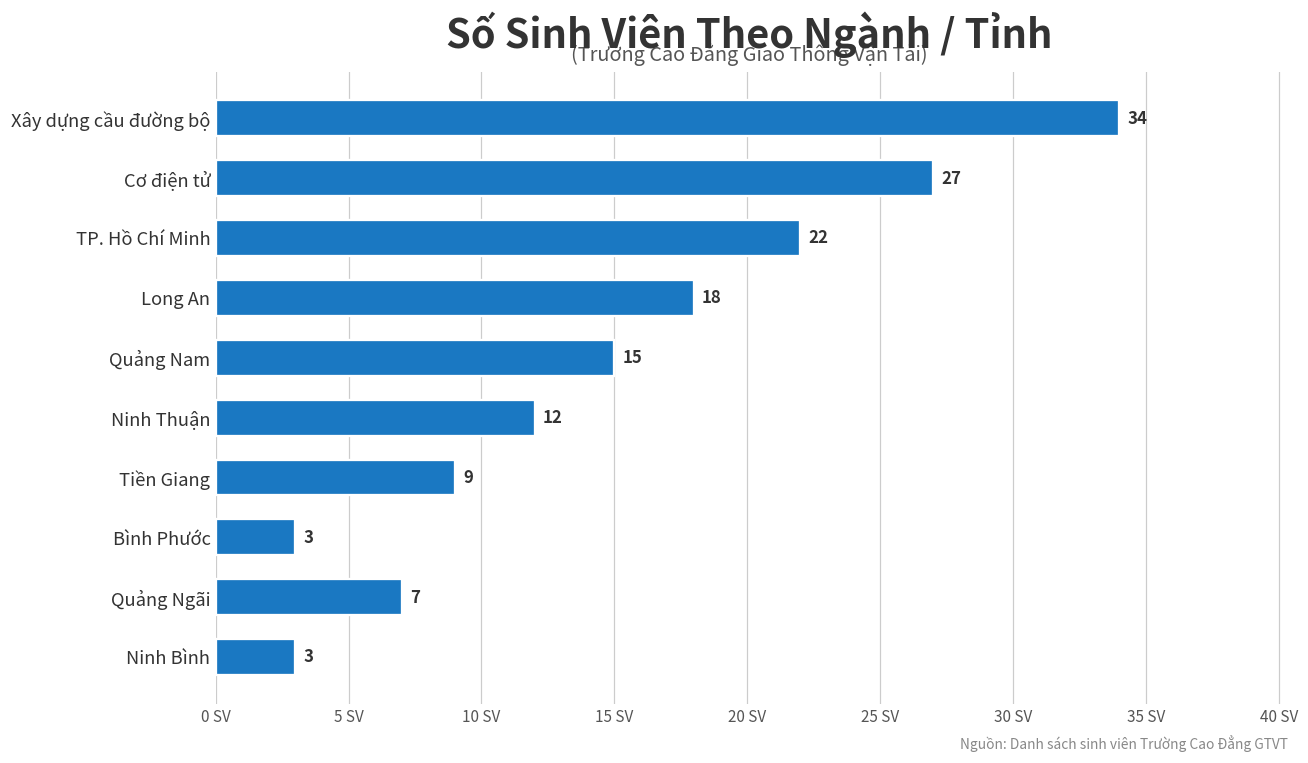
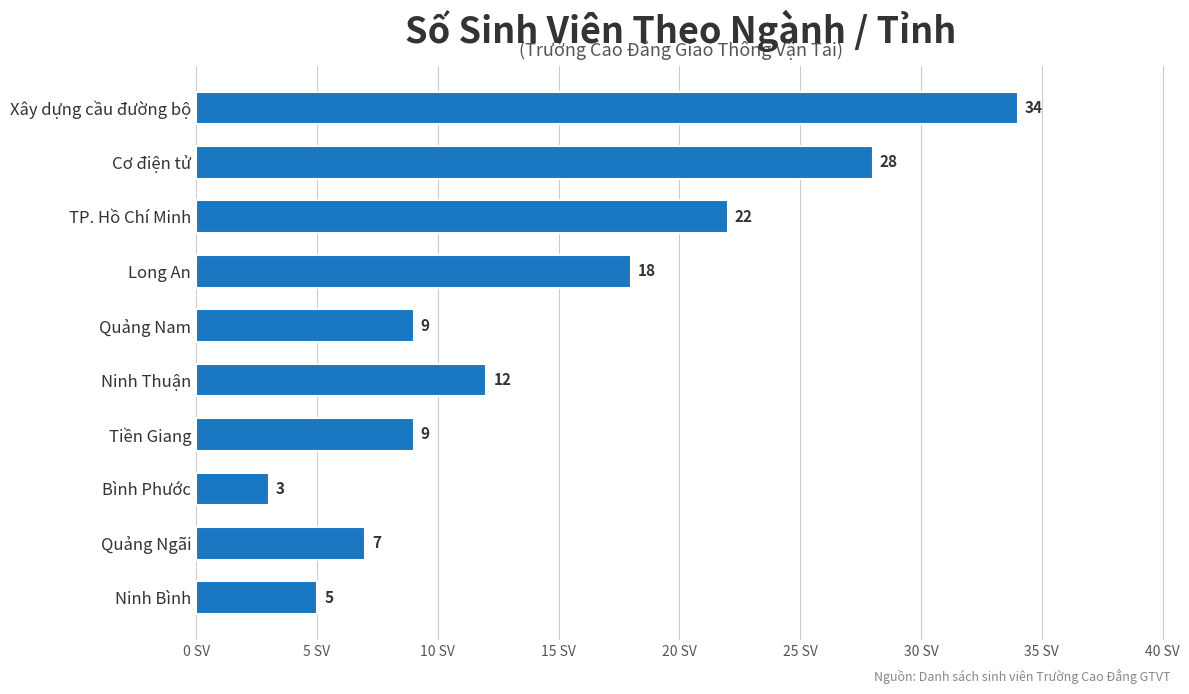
  {
    "Xây dựng cầu đường bộ": 34,
-   "Cơ điện tử": 27,
+   "Cơ điện tử": 28,
    "TP. Hồ Chí Minh": 22,
    "Long An": 18,
-   "Quảng Nam": 15,
+   "Quảng Nam": 9,
    "Ninh Thuận": 12,
    "Tiền Giang": 9,
    "Bình Phước": 3,
    "Quảng Ngãi": 7,
-   "Ninh Bình": 3
+   "Ninh Bình": 5
  }
